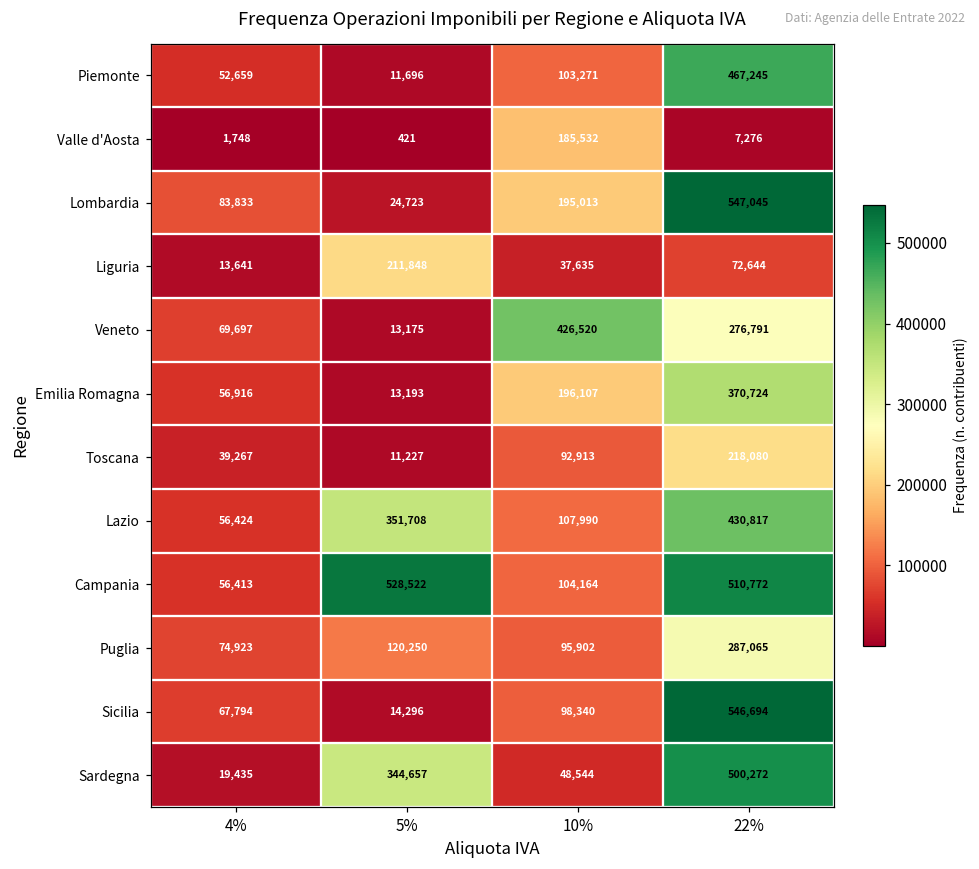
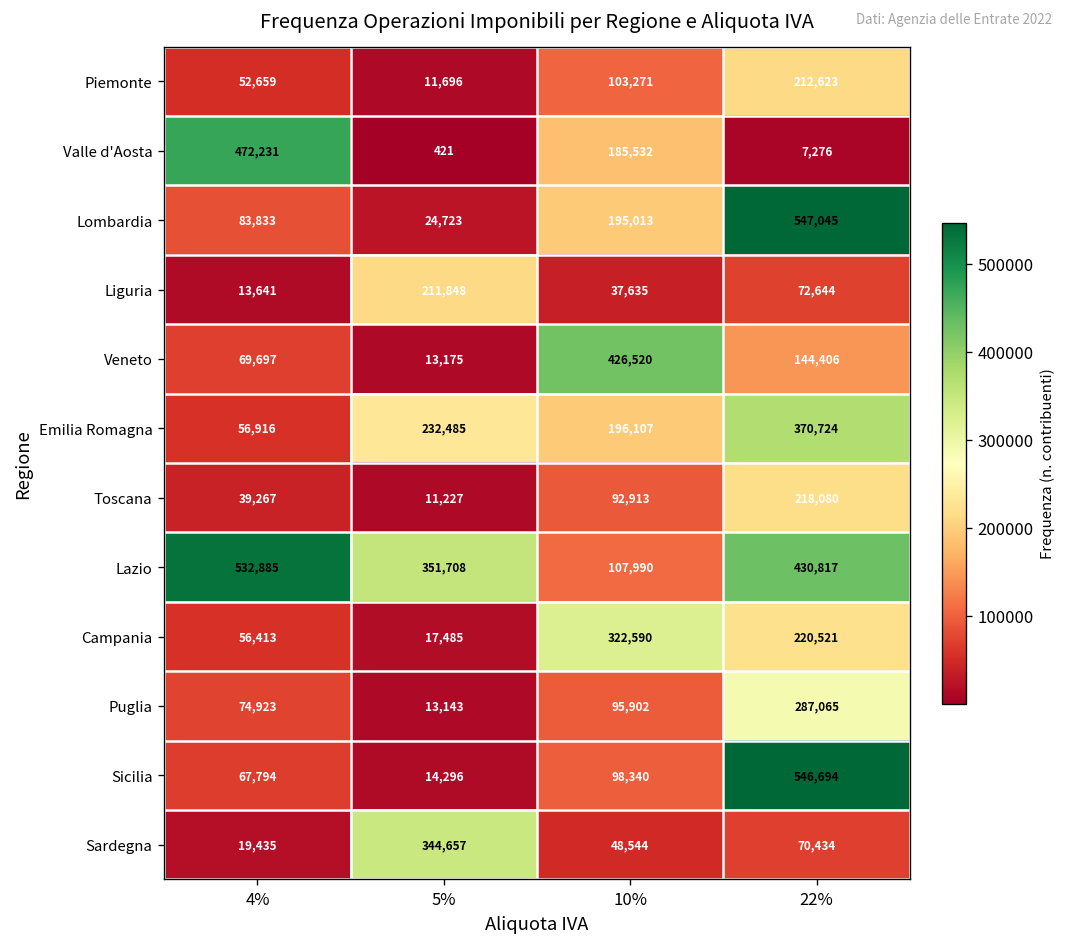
  {
    "Piemonte": {
      "4%": "52,659",
      "5%": "11,696",
      "10%": "103,271",
-     "22%": "467,245"
+     "22%": "212,623"
    },
    "Valle d'Aosta": {
-     "4%": "1,748",
+     "4%": "472,231",
      "5%": "421",
      "10%": "185,532",
      "22%": "7,276"
    },
    "Lombardia": {
      "4%": "83,833",
      "5%": "24,723",
      "10%": "195,013",
      "22%": "547,045"
    },
    "Liguria": {
      "4%": "13,641",
      "5%": "211,848",
      "10%": "37,635",
      "22%": "72,644"
    },
    "Veneto": {
      "4%": "69,697",
      "5%": "13,175",
      "10%": "426,520",
-     "22%": "276,791"
+     "22%": "144,406"
    },
    "Emilia Romagna": {
      "4%": "56,916",
-     "5%": "13,193",
+     "5%": "232,485",
      "10%": "196,107",
      "22%": "370,724"
    },
    "Toscana": {
      "4%": "39,267",
      "5%": "11,227",
      "10%": "92,913",
      "22%": "218,080"
    },
    "Lazio": {
-     "4%": "56,424",
+     "4%": "532,885",
      "5%": "351,708",
      "10%": "107,990",
      "22%": "430,817"
    },
    "Campania": {
      "4%": "56,413",
-     "5%": "528,522",
-     "10%": "104,164",
-     "22%": "510,772"
+     "5%": "17,485",
+     "10%": "322,590",
+     "22%": "220,521"
    },
    "Puglia": {
      "4%": "74,923",
-     "5%": "120,250",
+     "5%": "13,143",
      "10%": "95,902",
      "22%": "287,065"
    },
    "Sicilia": {
      "4%": "67,794",
      "5%": "14,296",
      "10%": "98,340",
      "22%": "546,694"
    },
    "Sardegna": {
      "4%": "19,435",
      "5%": "344,657",
      "10%": "48,544",
-     "22%": "500,272"
+     "22%": "70,434"
    }
  }
